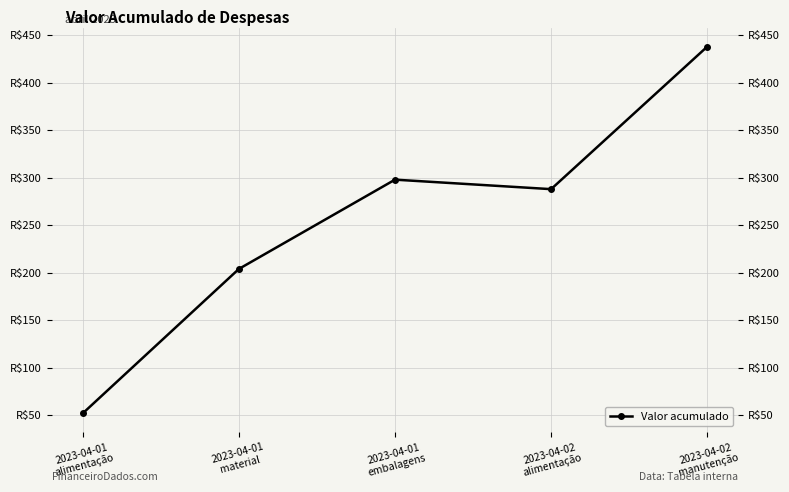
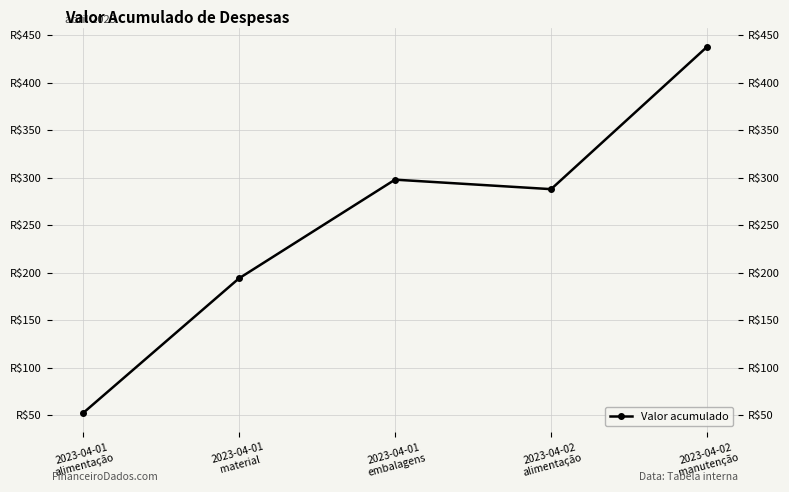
  {
    "2023-04-01 alimentação": "R$50",
-   "2023-04-01 material": "R$200",
+   "2023-04-01 material": "R$190",
    "2023-04-01 embalagens": "R$300",
    "2023-04-02 alimentação": "R$290",
    "2023-04-02 manutenção": "R$440"
  }
